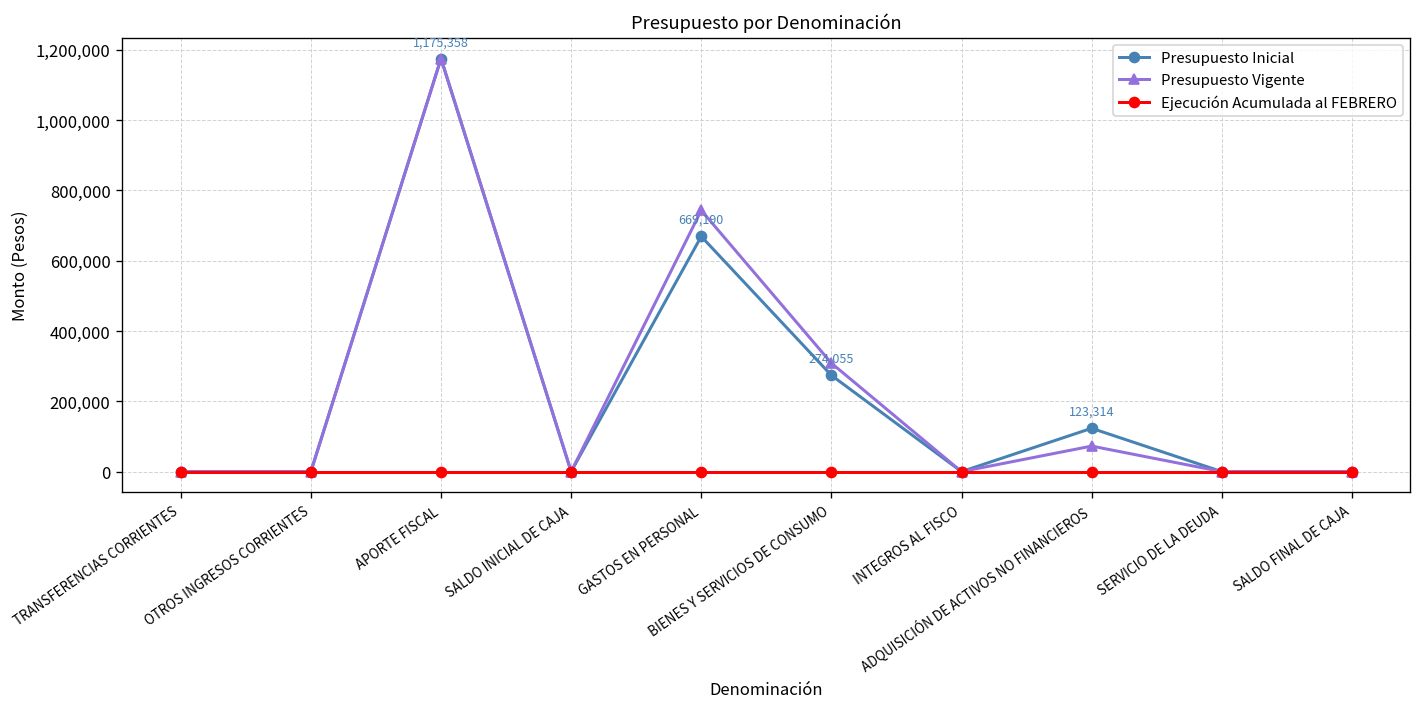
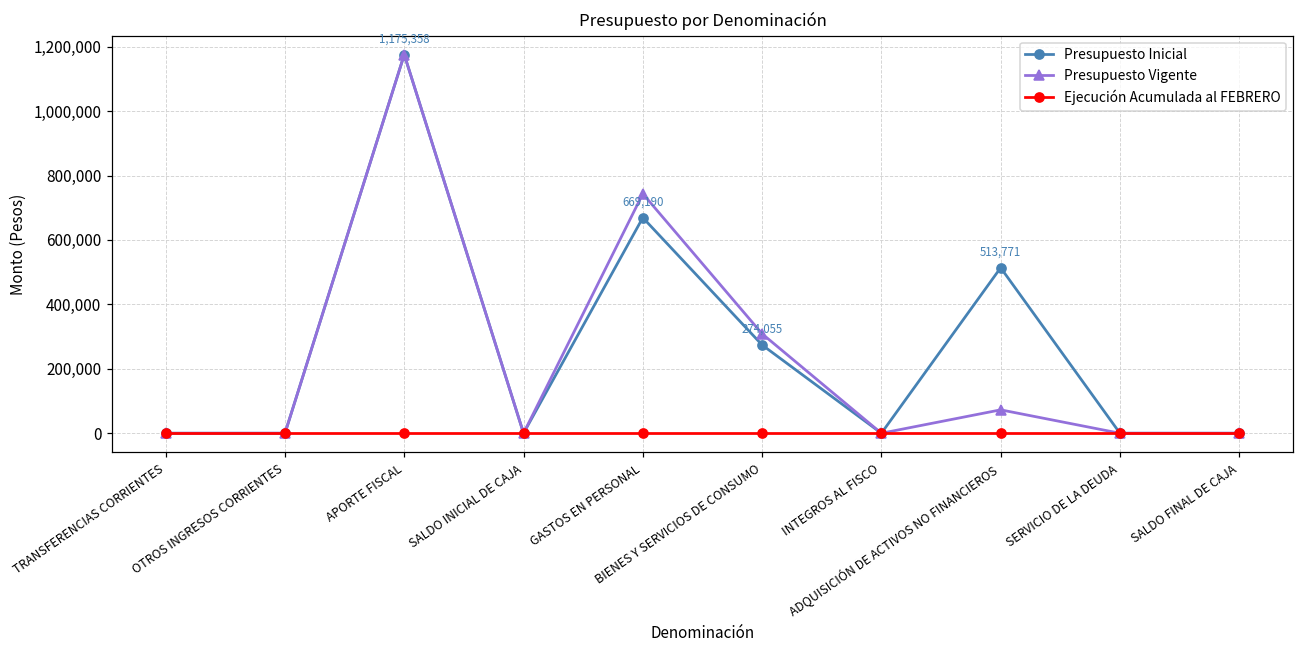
  {
    "Presupuesto Inicial": {
      "GASTOS EN PERSONAL": "669,190",
-     "ADQUISICIÓN DE ACTIVOS NO FINANCIEROS": "123,314"
+     "ADQUISICIÓN DE ACTIVOS NO FINANCIEROS": "513,771"
    },
    "Presupuesto Vigente": {
      "ADQUISICIÓN DE ACTIVOS NO FINANCIEROS": "70,000"
    },
    "Ejecución Acumulada al FEBRERO": {
      "APORTE FISCAL": "0",
      "GASTOS EN PERSONAL": "0",
      "BIENES Y SERVICIOS DE CONSUMO": "0",
      "ADQUISICIÓN DE ACTIVOS NO FINANCIEROS": "0"
    }
  }
